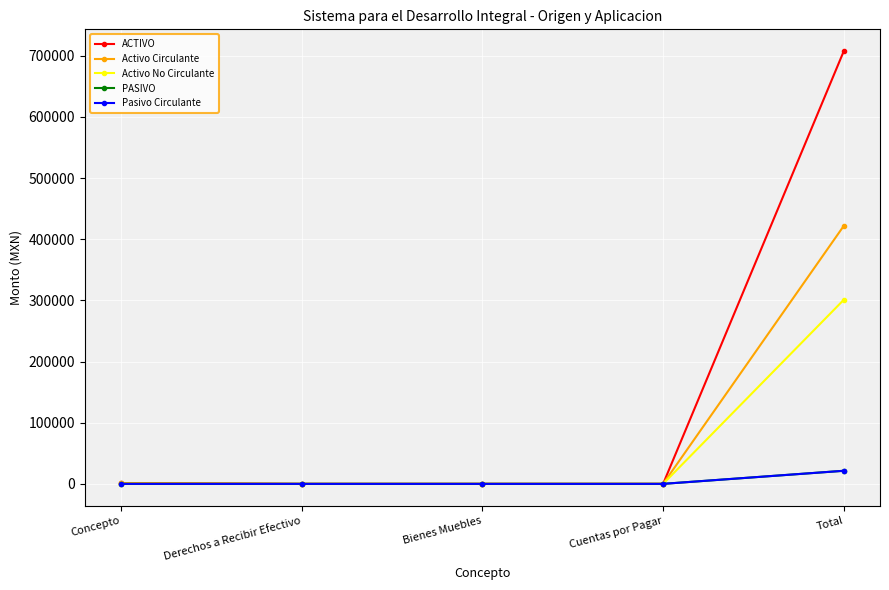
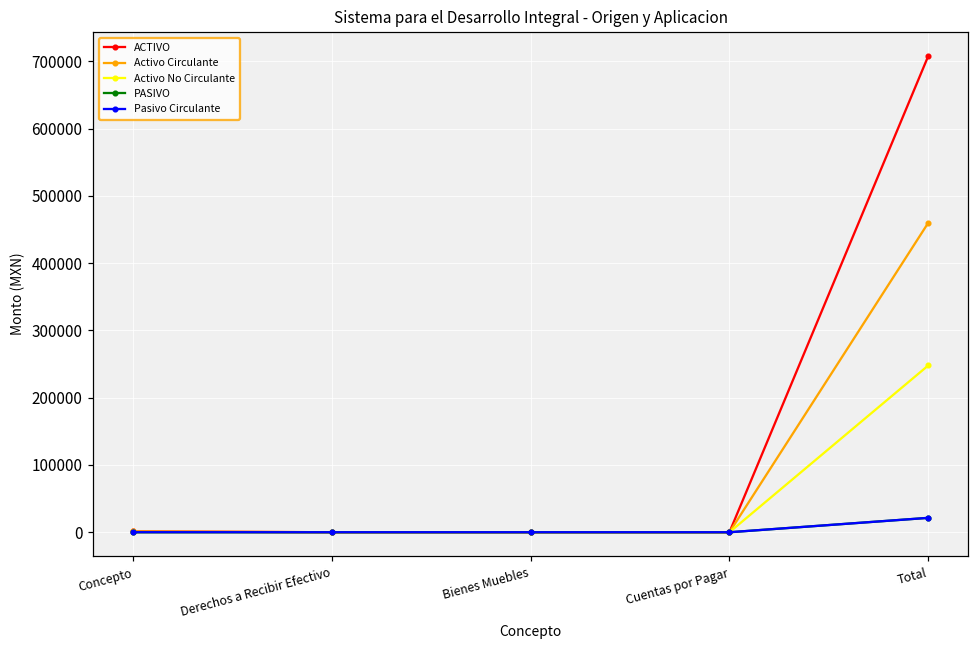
  {
    "ACTIVO": {
      "Total": 710000
    },
    "Activo Circulante": {
-     "Total": 420000
+     "Total": 460000
    },
    "Activo No Circulante": {
-     "Total": 300000
+     "Total": 250000
    },
    "Pasivo Circulante": {
      "Total": 20000
    }
  }
